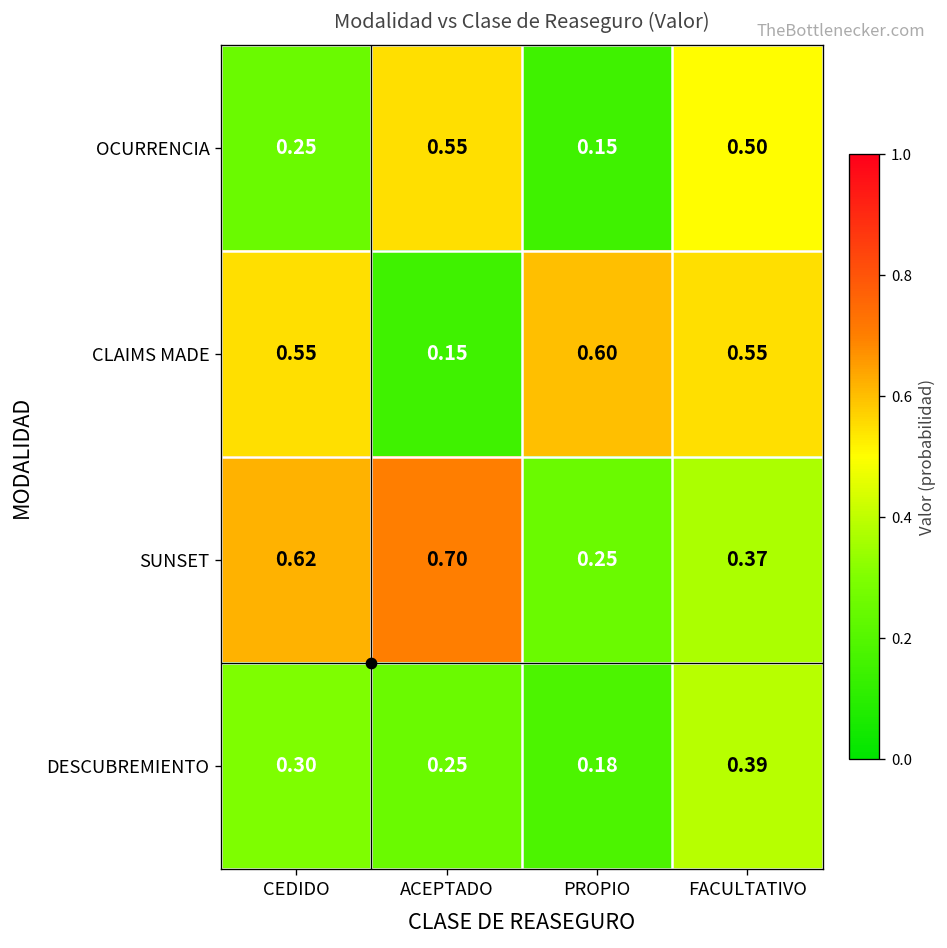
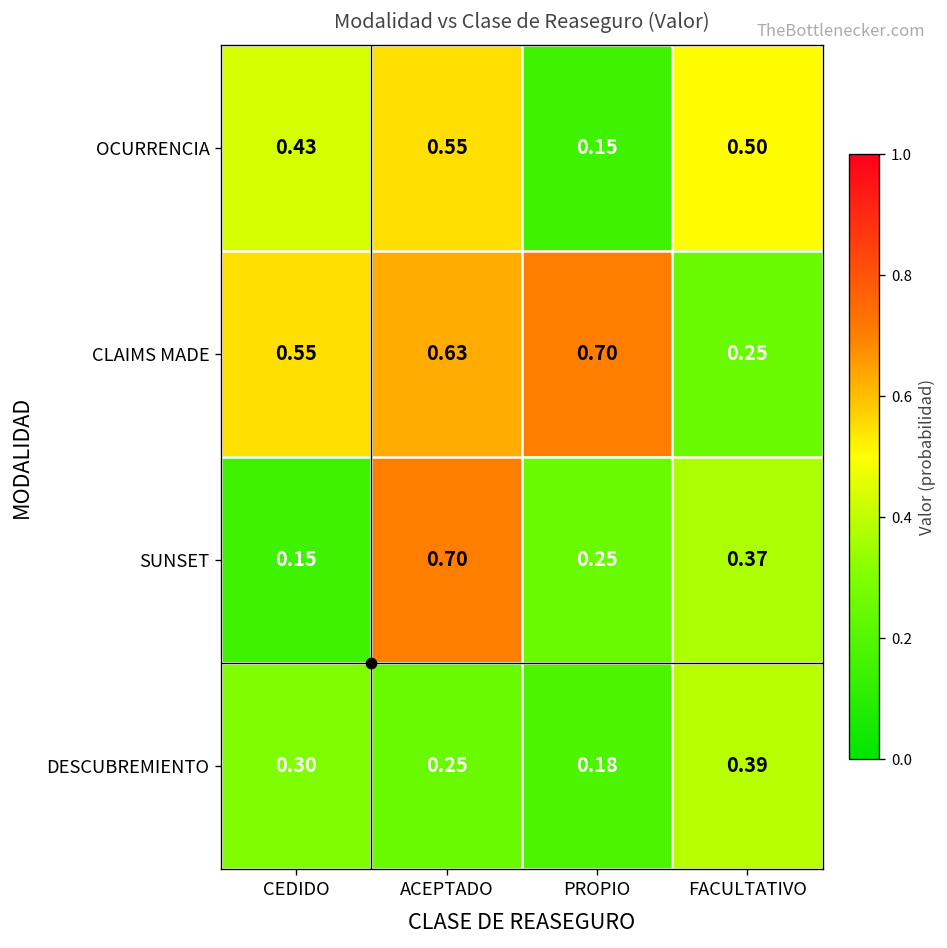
  {
    "OCURRENCIA": {
-     "CEDIDO": 0.25,
+     "CEDIDO": 0.43,
      "ACEPTADO": 0.55,
      "PROPIO": 0.15,
      "FACULTATIVO": 0.50
    },
    "CLAIMS MADE": {
      "CEDIDO": 0.55,
-     "ACEPTADO": 0.15,
-     "PROPIO": 0.60,
-     "FACULTATIVO": 0.55
+     "ACEPTADO": 0.63,
+     "PROPIO": 0.70,
+     "FACULTATIVO": 0.25
    },
    "SUNSET": {
-     "CEDIDO": 0.62,
+     "CEDIDO": 0.15,
      "ACEPTADO": 0.70,
      "PROPIO": 0.25,
      "FACULTATIVO": 0.37
    },
    "DESCUBREMIENTO": {
      "CEDIDO": 0.30,
      "ACEPTADO": 0.25,
      "PROPIO": 0.18,
      "FACULTATIVO": 0.39
    }
  }
